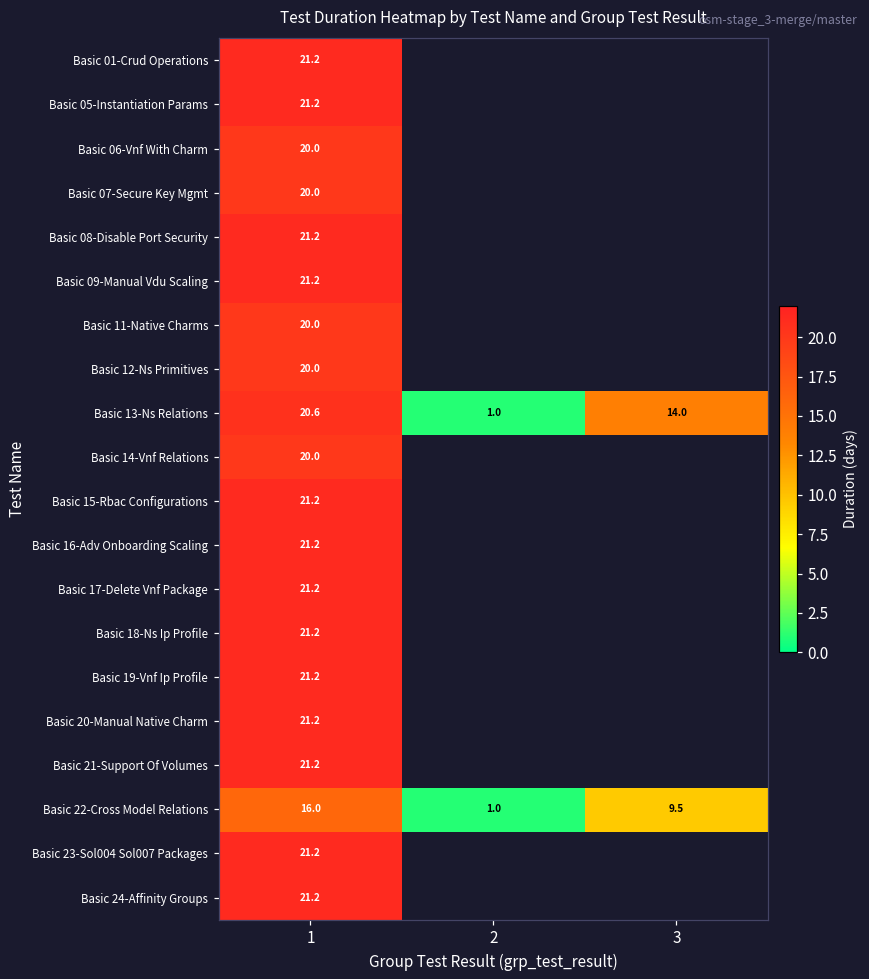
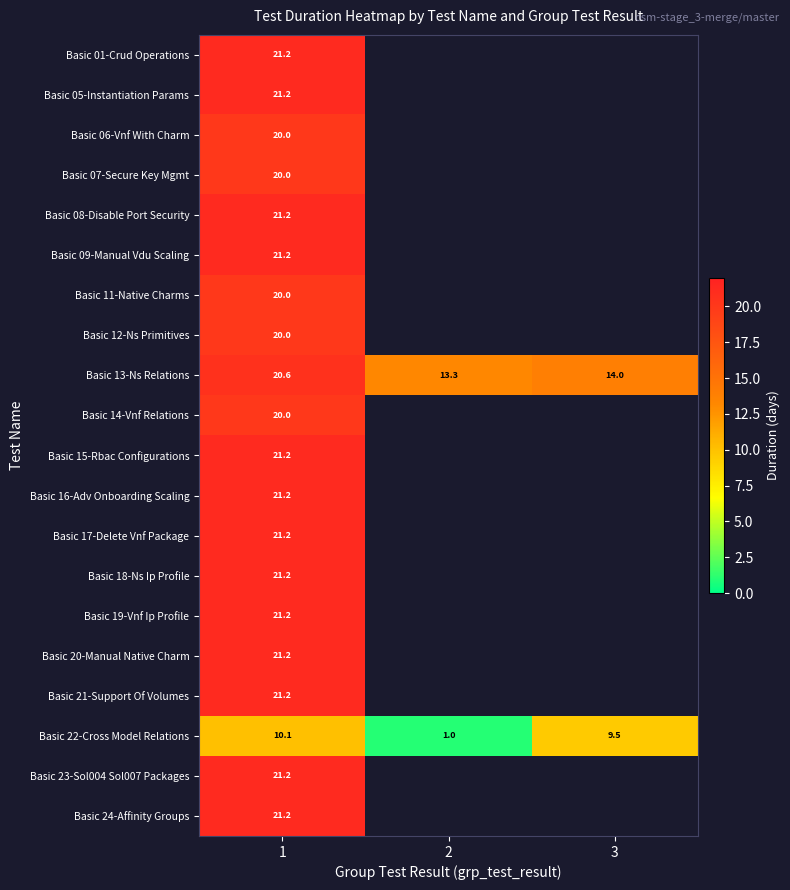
  {
    "Basic 01-Crud Operations": {
      "1": 21.2
    },
    "Basic 05-Instantiation Params": {
      "1": 21.2
    },
    "Basic 06-Vnf With Charm": {
      "1": 20.0
    },
    "Basic 07-Secure Key Mgmt": {
      "1": 20.0
    },
    "Basic 08-Disable Port Security": {
      "1": 21.2
    },
    "Basic 09-Manual Vdu Scaling": {
      "1": 21.2
    },
    "Basic 11-Native Charms": {
      "1": 20.0
    },
    "Basic 12-Ns Primitives": {
      "1": 20.0
    },
    "Basic 13-Ns Relations": {
      "1": 20.6,
-     "2": 1.0,
+     "2": 13.3,
      "3": 14.0
    },
    "Basic 14-Vnf Relations": {
      "1": 20.0
    },
    "Basic 15-Rbac Configurations": {
      "1": 21.2
    },
    "Basic 16-Adv Onboarding Scaling": {
      "1": 21.2
    },
    "Basic 17-Delete Vnf Package": {
      "1": 21.2
    },
    "Basic 18-Ns Ip Profile": {
      "1": 21.2
    },
    "Basic 19-Vnf Ip Profile": {
      "1": 21.2
    },
    "Basic 20-Manual Native Charm": {
      "1": 21.2
    },
    "Basic 21-Support Of Volumes": {
      "1": 21.2
    },
    "Basic 22-Cross Model Relations": {
-     "1": 16.0,
+     "1": 10.1,
      "2": 1.0,
      "3": 9.5
    },
    "Basic 23-Sol004 Sol007 Packages": {
      "1": 21.2
    },
    "Basic 24-Affinity Groups": {
      "1": 21.2
    }
  }
